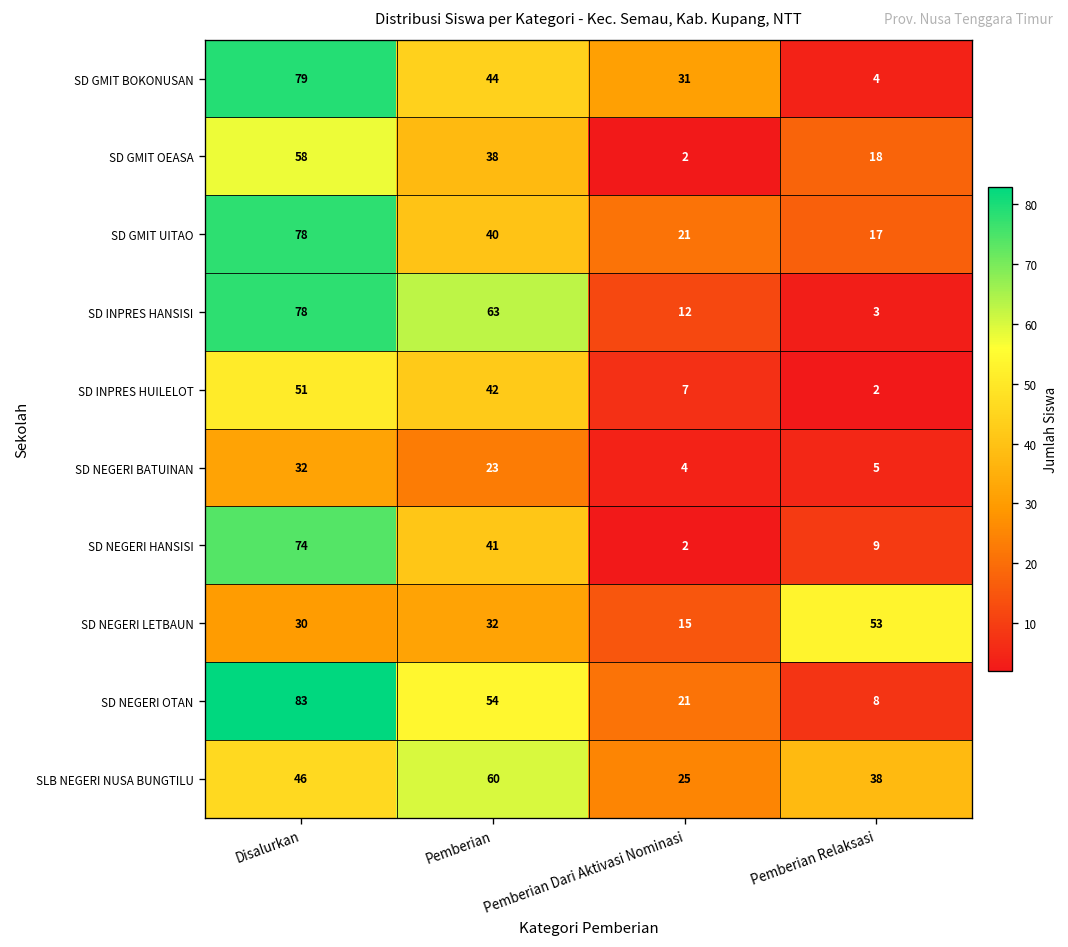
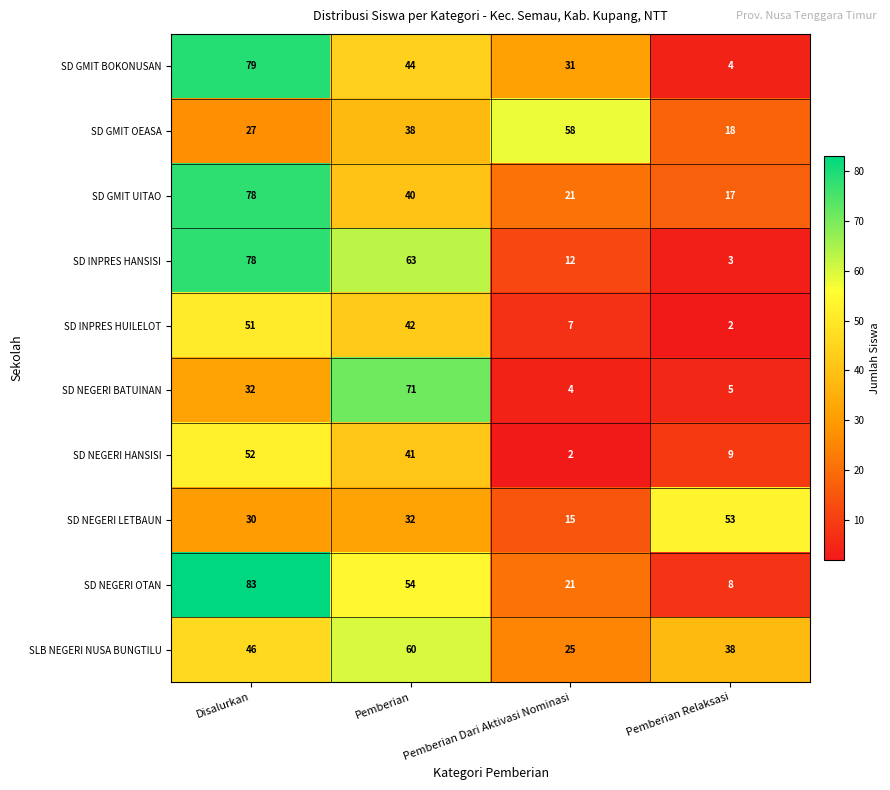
  {
    "SD GMIT BOKONUSAN": {
      "Disalurkan": 79,
      "Pemberian": 44,
      "Pemberian Dari Aktivasi Nominasi": 31,
      "Pemberian Relaksasi": 4
    },
    "SD GMIT OEASA": {
-     "Disalurkan": 58,
+     "Disalurkan": 27,
      "Pemberian": 38,
-     "Pemberian Dari Aktivasi Nominasi": 2,
+     "Pemberian Dari Aktivasi Nominasi": 58,
      "Pemberian Relaksasi": 18
    },
    "SD GMIT UITAO": {
      "Disalurkan": 78,
      "Pemberian": 40,
      "Pemberian Dari Aktivasi Nominasi": 21,
      "Pemberian Relaksasi": 17
    },
    "SD INPRES HANSISI": {
      "Disalurkan": 78,
      "Pemberian": 63,
      "Pemberian Dari Aktivasi Nominasi": 12,
      "Pemberian Relaksasi": 3
    },
    "SD INPRES HUILELOT": {
      "Disalurkan": 51,
      "Pemberian": 42,
      "Pemberian Dari Aktivasi Nominasi": 7,
      "Pemberian Relaksasi": 2
    },
    "SD NEGERI BATUINAN": {
      "Disalurkan": 32,
-     "Pemberian": 23,
+     "Pemberian": 71,
      "Pemberian Dari Aktivasi Nominasi": 4,
      "Pemberian Relaksasi": 5
    },
    "SD NEGERI HANSISI": {
-     "Disalurkan": 74,
+     "Disalurkan": 52,
      "Pemberian": 41,
      "Pemberian Dari Aktivasi Nominasi": 2,
      "Pemberian Relaksasi": 9
    },
    "SD NEGERI LETBAUN": {
      "Disalurkan": 30,
      "Pemberian": 32,
      "Pemberian Dari Aktivasi Nominasi": 15,
      "Pemberian Relaksasi": 53
    },
    "SD NEGERI OTAN": {
      "Disalurkan": 83,
      "Pemberian": 54,
      "Pemberian Dari Aktivasi Nominasi": 21,
      "Pemberian Relaksasi": 8
    },
    "SLB NEGERI NUSA BUNGTILU": {
      "Disalurkan": 46,
      "Pemberian": 60,
      "Pemberian Dari Aktivasi Nominasi": 25,
      "Pemberian Relaksasi": 38
    }
  }
